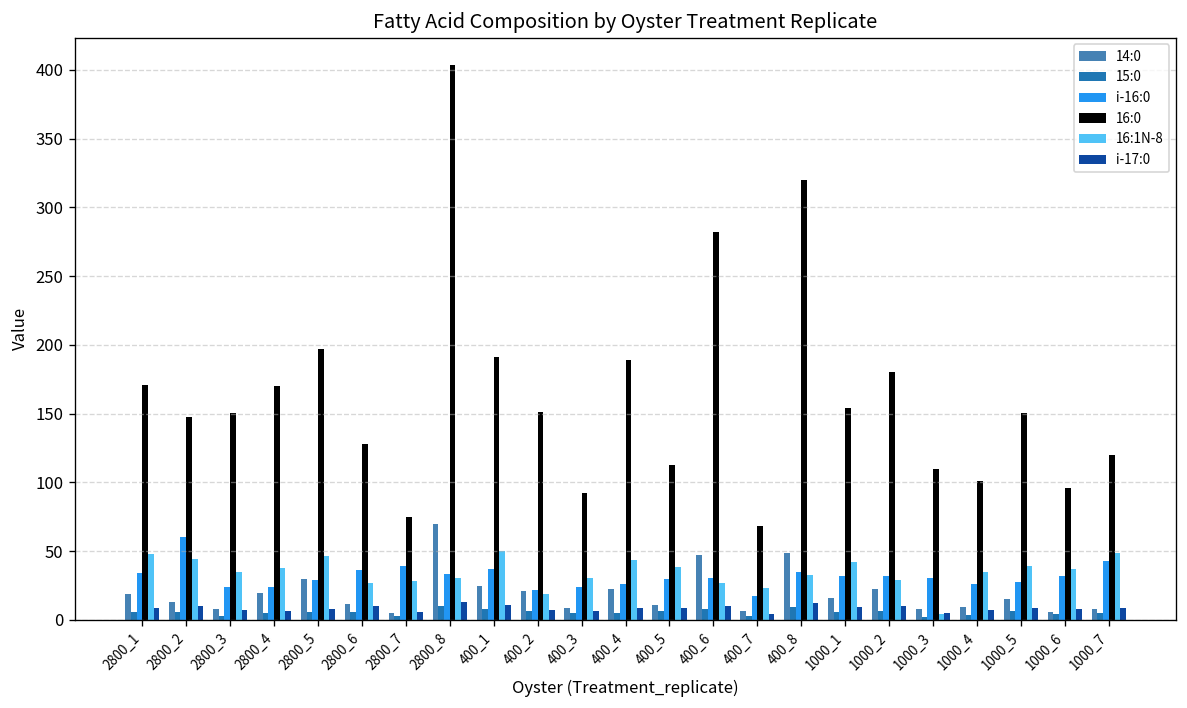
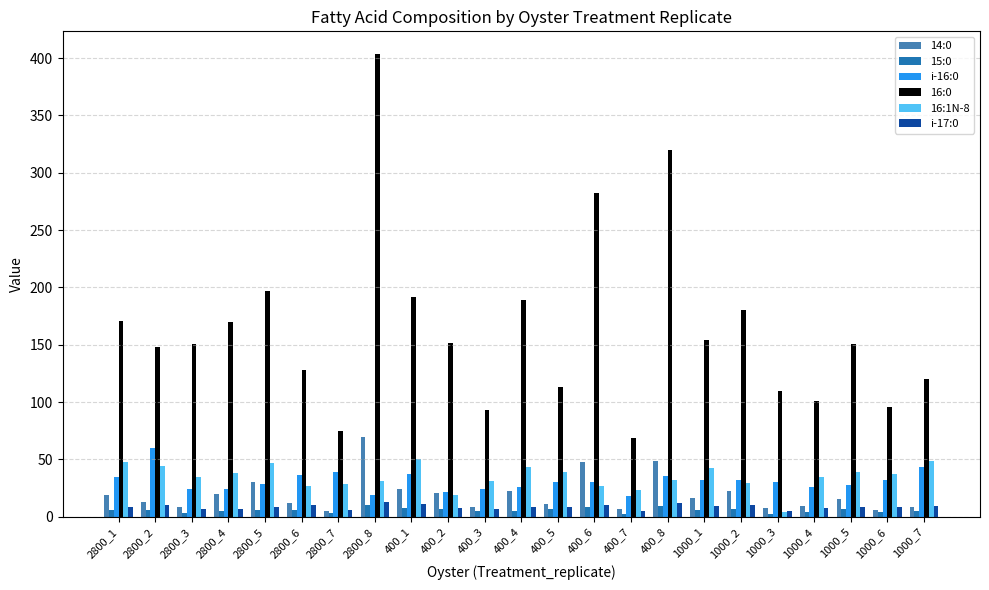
  {
    "i-16:0": {
      "2800_1": 34,
      "2800_2": 60,
      "2800_3": 24,
      "2800_4": 24,
      "2800_5": 29,
      "2800_6": 36,
      "2800_7": 39,
-     "2800_8": 34,
+     "2800_8": 19,
      "400_1": 37,
      "400_2": 21,
      "400_3": 24,
      "400_4": 26,
      "400_5": 30,
      "400_6": 30,
      "400_7": 18,
      "400_8": 35,
      "1000_1": 32,
      "1000_2": 32,
      "1000_3": 30,
      "1000_4": 26,
      "1000_5": 28,
      "1000_6": 32,
      "1000_7": 43
    },
    "16:0": {
      "2800_1": 171,
      "2800_2": 148,
      "2800_3": 151,
      "2800_4": 170,
      "2800_5": 197,
      "2800_6": 128,
      "2800_7": 75,
      "2800_8": 403,
      "400_1": 191,
      "400_2": 152,
      "400_3": 93,
      "400_4": 189,
      "400_5": 113,
      "400_6": 282,
      "400_7": 68,
      "400_8": 320,
      "1000_1": 154,
      "1000_2": 180,
      "1000_3": 110,
      "1000_4": 101,
      "1000_5": 150,
      "1000_6": 96,
      "1000_7": 120
    },
    "16:1N-8": {
      "2800_1": 48,
      "2800_2": 44,
      "2800_3": 35,
      "2800_4": 38,
      "2800_5": 46,
      "2800_6": 27,
      "2800_7": 28,
      "2800_8": 31,
      "400_1": 50,
      "400_2": 19,
      "400_3": 31,
      "400_4": 43,
      "400_5": 39,
      "400_6": 27,
      "400_7": 23,
      "400_8": 32,
      "1000_1": 42,
      "1000_2": 29,
      "1000_3": 4,
      "1000_4": 35,
      "1000_5": 39,
      "1000_6": 37,
      "1000_7": 49
    }
  }
